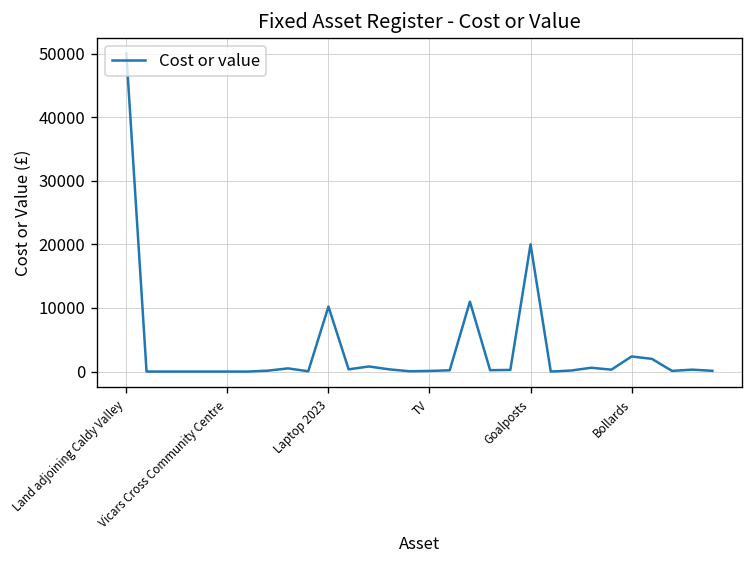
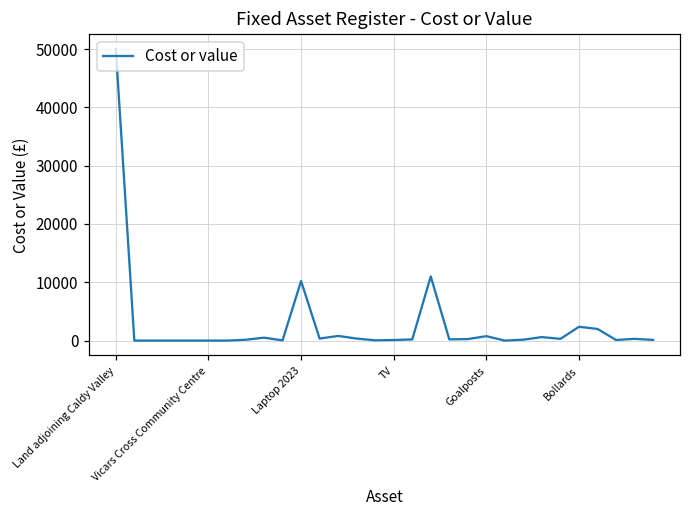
  {
    "Vicars Cross Community Centre": 0,
    "Laptop 2023": 10000,
    "TV": 0,
-   "Goalposts": 20000,
+   "Goalposts": 1000,
    "Bollards": 2000
  }
